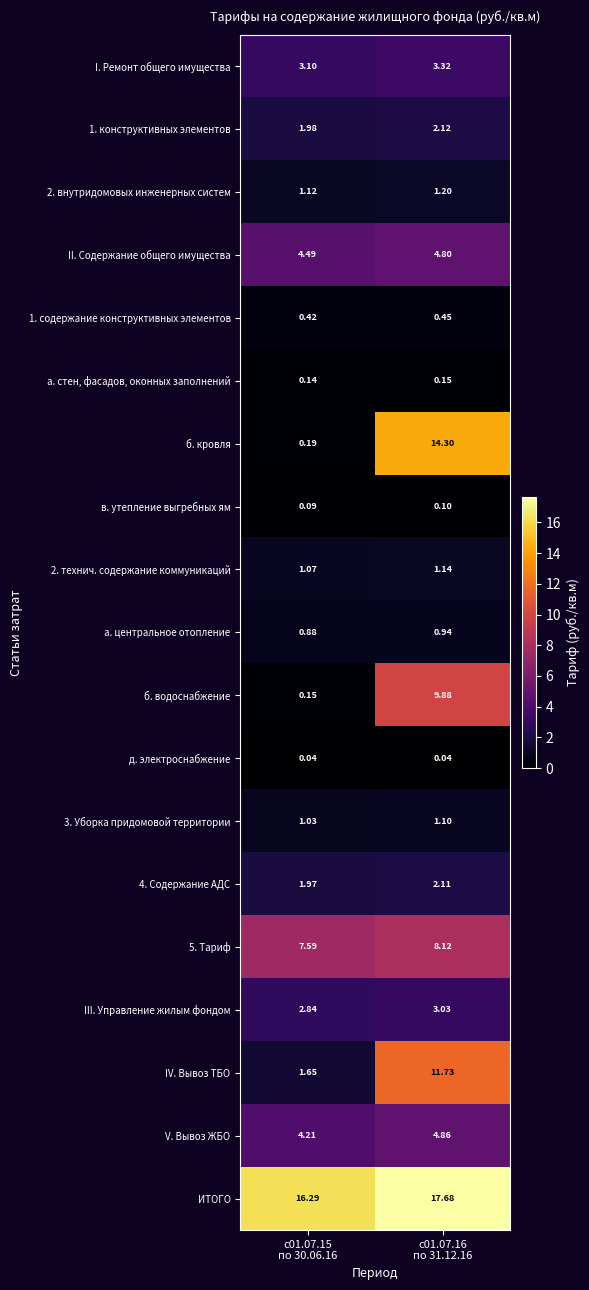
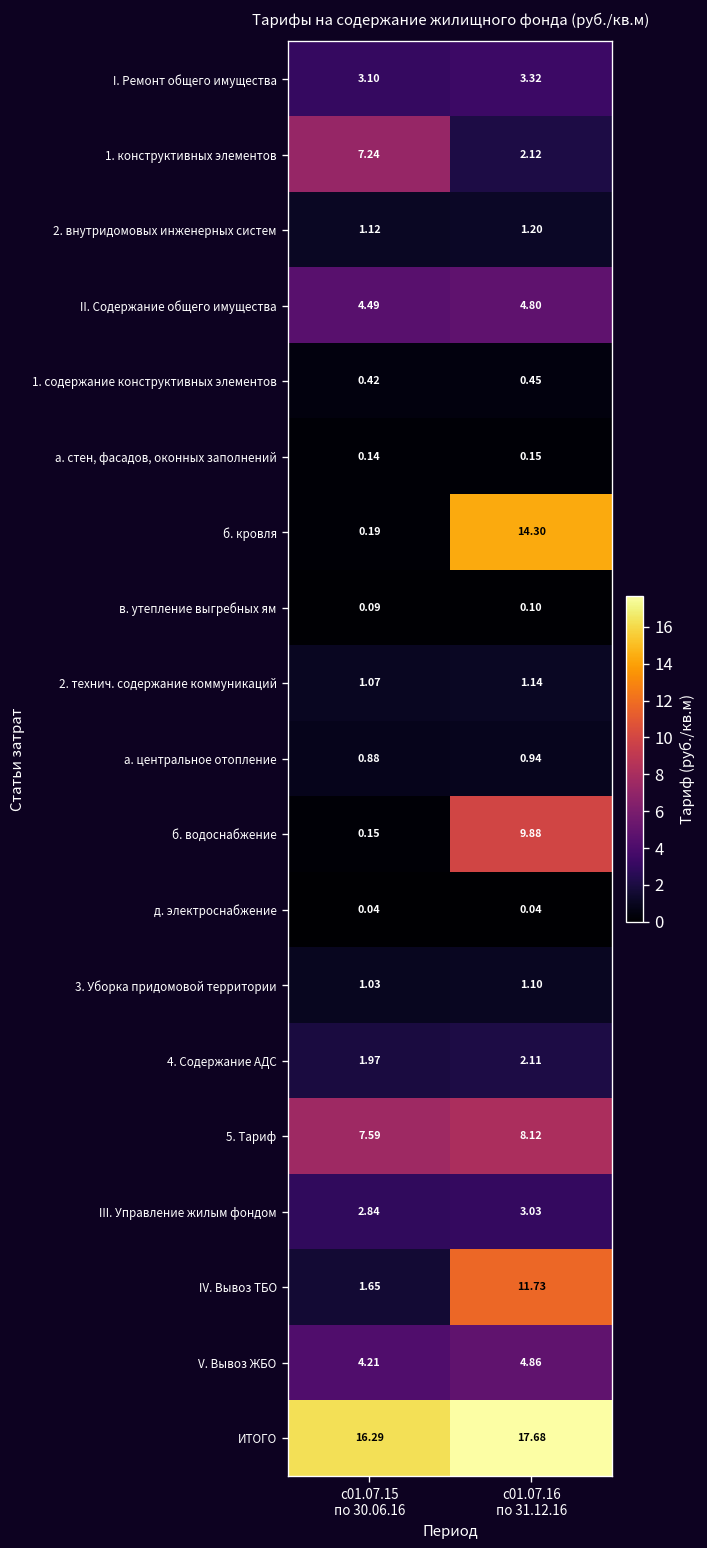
  {
    "I. Ремонт общего имущества": {
      "с01.07.15 по 30.06.16": 3.10,
      "с01.07.16 по 31.12.16": 3.32
    },
    "1. конструктивных элементов": {
-     "с01.07.15 по 30.06.16": 1.98,
+     "с01.07.15 по 30.06.16": 7.24,
      "с01.07.16 по 31.12.16": 2.12
    },
    "2. внутридомовых инженерных систем": {
      "с01.07.15 по 30.06.16": 1.12,
      "с01.07.16 по 31.12.16": 1.20
    },
    "II. Содержание общего имущества": {
      "с01.07.15 по 30.06.16": 4.49,
      "с01.07.16 по 31.12.16": 4.80
    },
    "1. содержание конструктивных элементов": {
      "с01.07.15 по 30.06.16": 0.42,
      "с01.07.16 по 31.12.16": 0.45
    },
    "а. стен, фасадов, оконных заполнений": {
      "с01.07.15 по 30.06.16": 0.14,
      "с01.07.16 по 31.12.16": 0.15
    },
    "б. кровля": {
      "с01.07.15 по 30.06.16": 0.19,
      "с01.07.16 по 31.12.16": 14.30
    },
    "в. утепление выгребных ям": {
      "с01.07.15 по 30.06.16": 0.09,
      "с01.07.16 по 31.12.16": 0.10
    },
    "2. технич. содержание коммуникаций": {
      "с01.07.15 по 30.06.16": 1.07,
      "с01.07.16 по 31.12.16": 1.14
    },
    "а. центральное отопление": {
      "с01.07.15 по 30.06.16": 0.88,
      "с01.07.16 по 31.12.16": 0.94
    },
    "б. водоснабжение": {
      "с01.07.15 по 30.06.16": 0.15,
      "с01.07.16 по 31.12.16": 9.88
    },
    "д. электроснабжение": {
      "с01.07.15 по 30.06.16": 0.04,
      "с01.07.16 по 31.12.16": 0.04
    },
    "3. Уборка придомовой территории": {
      "с01.07.15 по 30.06.16": 1.03,
      "с01.07.16 по 31.12.16": 1.10
    },
    "4. Содержание АДС": {
      "с01.07.15 по 30.06.16": 1.97,
      "с01.07.16 по 31.12.16": 2.11
    },
    "5. Тариф": {
      "с01.07.15 по 30.06.16": 7.59,
      "с01.07.16 по 31.12.16": 8.12
    },
    "III. Управление жилым фондом": {
      "с01.07.15 по 30.06.16": 2.84,
      "с01.07.16 по 31.12.16": 3.03
    },
    "IV. Вывоз ТБО": {
      "с01.07.15 по 30.06.16": 1.65,
      "с01.07.16 по 31.12.16": 11.73
    },
    "V. Вывоз ЖБО": {
      "с01.07.15 по 30.06.16": 4.21,
      "с01.07.16 по 31.12.16": 4.86
    },
    "ИТОГО": {
      "с01.07.15 по 30.06.16": 16.29,
      "с01.07.16 по 31.12.16": 17.68
    }
  }
